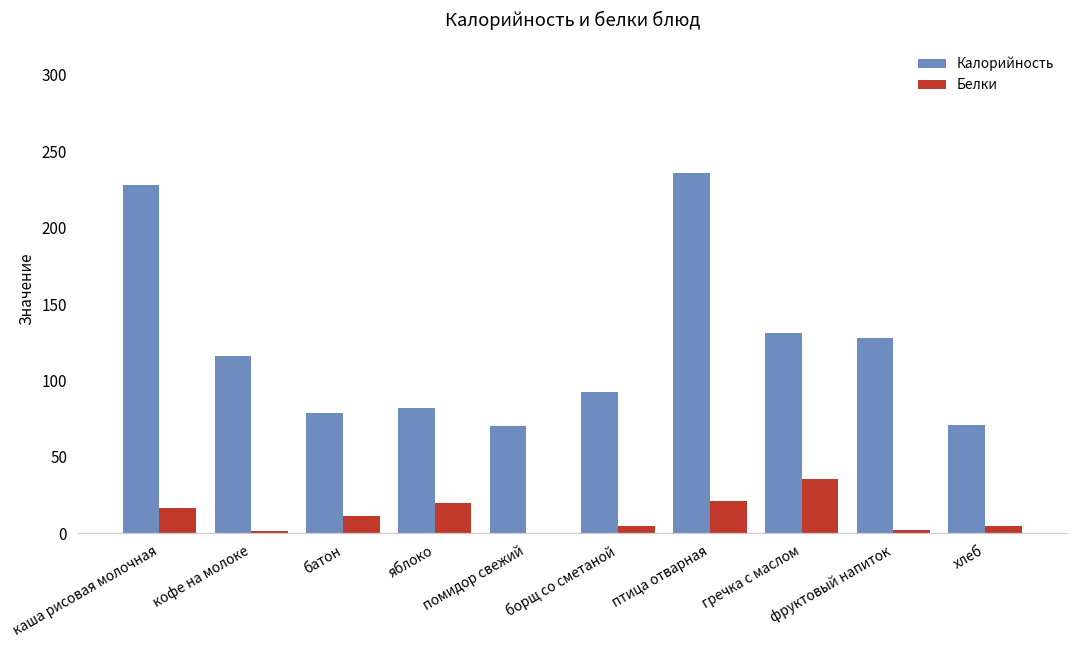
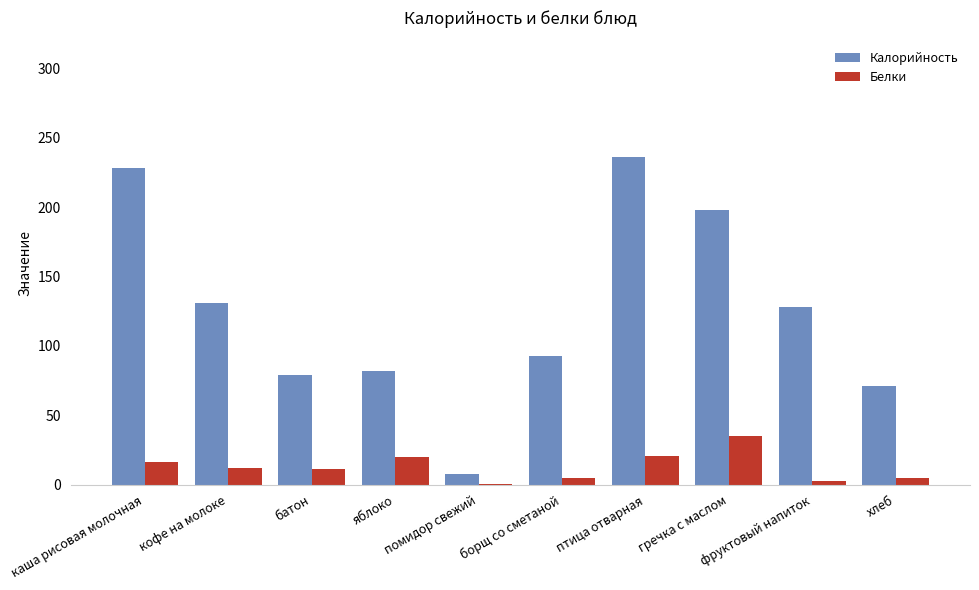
  {
    "Калорийность": {
      "каша рисовая молочная": 228,
-     "кофе на молоке": 116,
+     "кофе на молоке": 131,
      "батон": 79,
      "яблоко": 82,
-     "помидор свежий": 70,
+     "помидор свежий": 8,
      "борщ со сметаной": 93,
      "птица отварная": 236,
-     "гречка с маслом": 131,
+     "гречка с маслом": 198,
      "фруктовый напиток": 128,
      "хлеб": 71
    },
    "Белки": {
      "каша рисовая молочная": 17,
-     "кофе на молоке": 1,
+     "кофе на молоке": 12,
      "батон": 11,
      "яблоко": 20,
      "борщ со сметаной": 5,
      "птица отварная": 21,
      "гречка с маслом": 35,
      "фруктовый напиток": 2,
      "хлеб": 5
    }
  }
